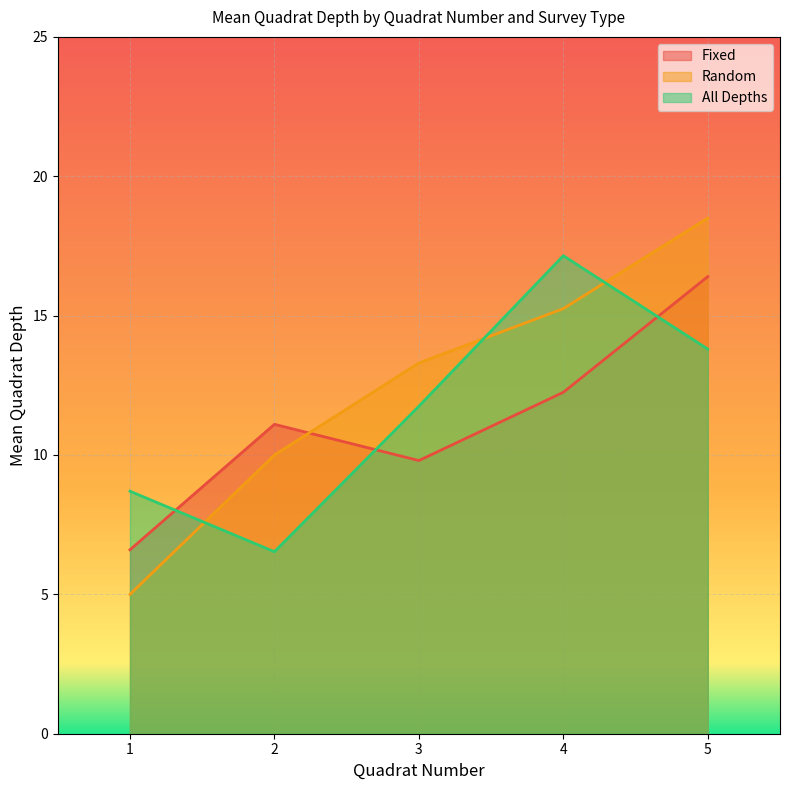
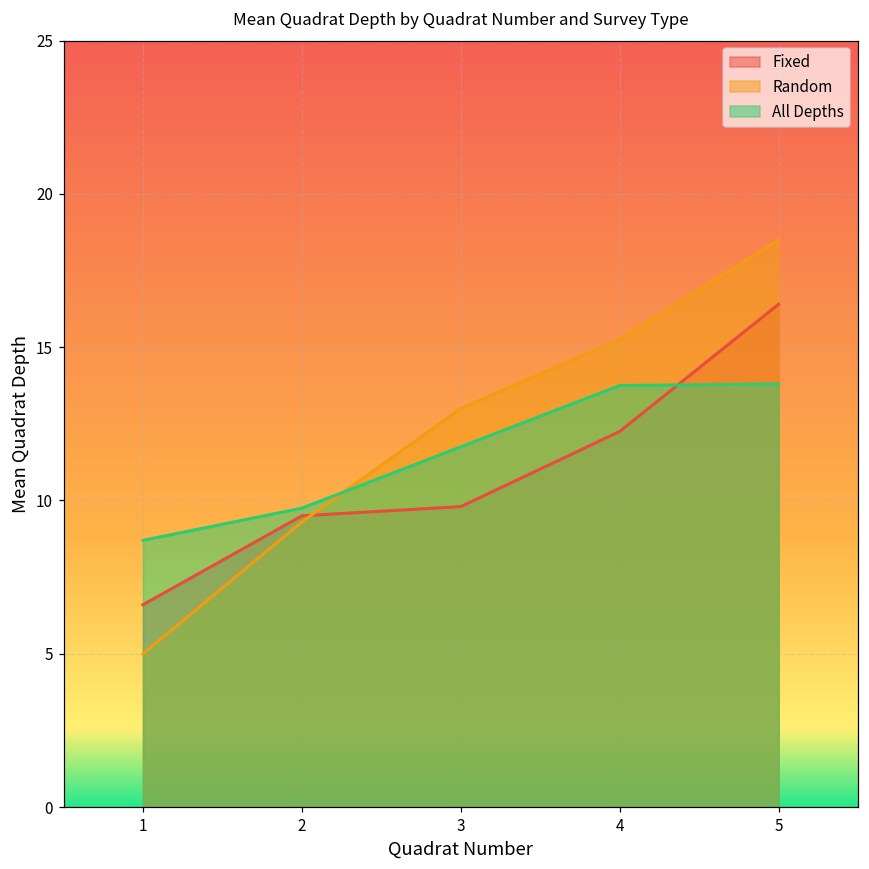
  {
    "Fixed": {
      "1": 6.6,
-     "2": 11.1,
+     "2": 9.5,
      "3": 9.8,
      "4": 12.3,
      "5": 16.4
    },
    "Random": {
      "1": 5.0,
-     "2": 10.0,
-     "3": 13.3,
+     "2": 9.3,
+     "3": 13.0,
      "4": 15.3,
      "5": 18.5
    },
    "All Depths": {
      "1": 8.7,
-     "2": 6.5,
+     "2": 9.8,
      "3": 11.8,
-     "4": 17.2,
+     "4": 13.8,
      "5": 13.8
    }
  }
